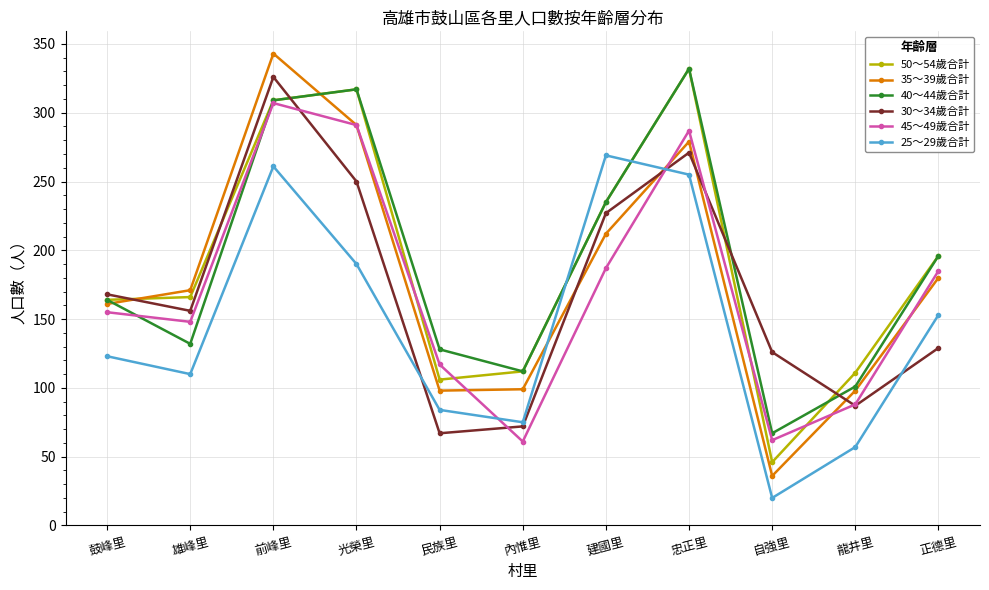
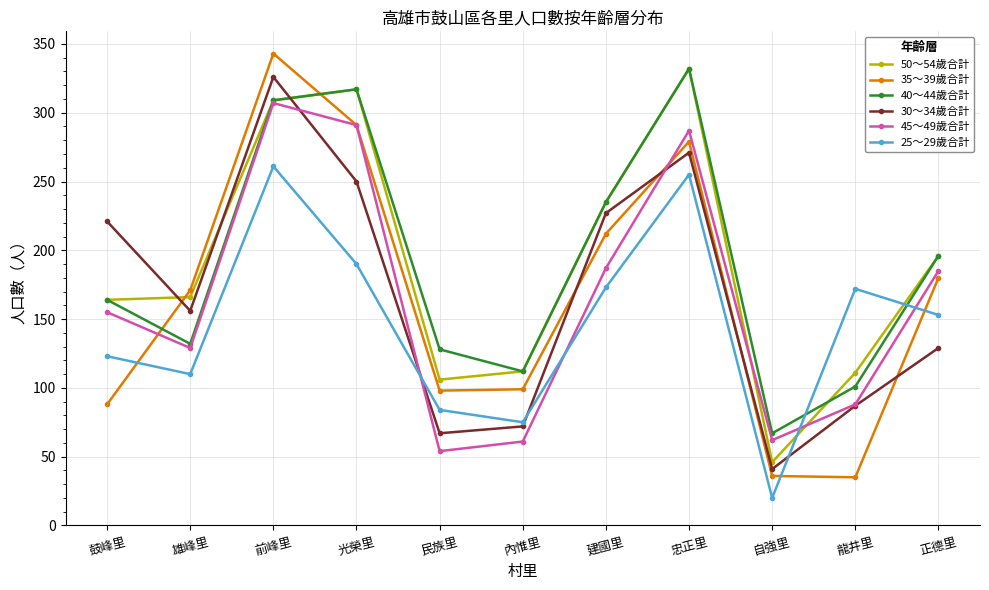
  {
    "50～54歲合計": {
      "雄峰里": 166,
      "民族里": 106,
      "自強里": 46,
      "龍井里": 111
    },
    "35～39歲合計": {
-     "鼓峰里": 161,
+     "鼓峰里": 88,
      "雄峰里": 171,
      "前峰里": 343,
      "民族里": 98,
      "內惟里": 99,
      "建國里": 212,
      "忠正里": 279,
      "自強里": 36,
-     "龍井里": 98,
+     "龍井里": 35,
      "正德里": 180
    },
    "40～44歲合計": {
      "雄峰里": 132,
      "民族里": 128,
      "自強里": 67,
      "龍井里": 101
    },
    "30～34歲合計": {
-     "鼓峰里": 168,
+     "鼓峰里": 221,
      "雄峰里": 156,
      "前峰里": 326,
      "光榮里": 250,
      "民族里": 67,
      "內惟里": 72,
      "建國里": 227,
      "忠正里": 271,
-     "自強里": 126,
+     "自強里": 41,
      "正德里": 129
    },
    "45～49歲合計": {
      "鼓峰里": 155,
-     "雄峰里": 148,
+     "雄峰里": 129,
      "前峰里": 307,
-     "民族里": 117,
+     "民族里": 54,
      "內惟里": 61,
      "建國里": 187,
      "忠正里": 287,
      "自強里": 62,
      "正德里": 185
    },
    "25～29歲合計": {
      "鼓峰里": 123,
      "雄峰里": 110,
      "前峰里": 261,
      "光榮里": 190,
      "民族里": 84,
      "內惟里": 75,
-     "建國里": 269,
+     "建國里": 173,
      "忠正里": 255,
      "自強里": 20,
-     "龍井里": 57,
+     "龍井里": 172,
      "正德里": 153
    }
  }
